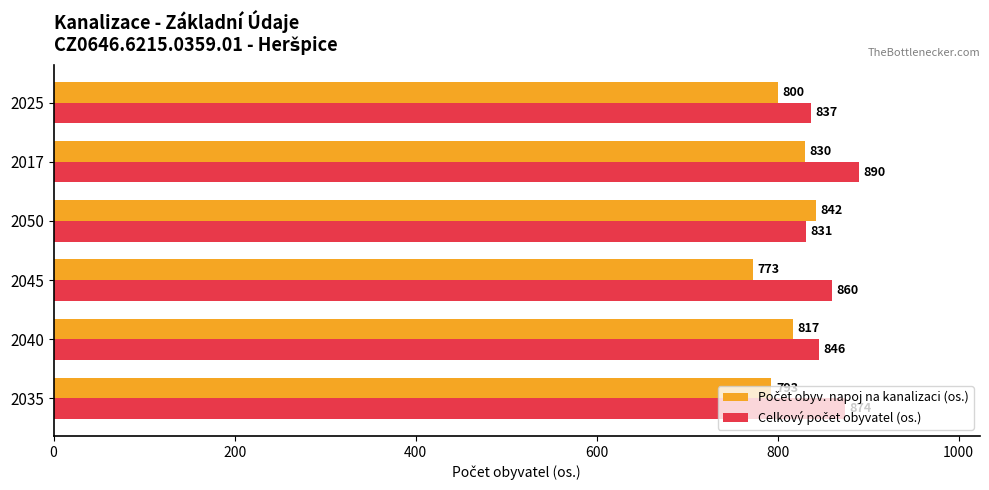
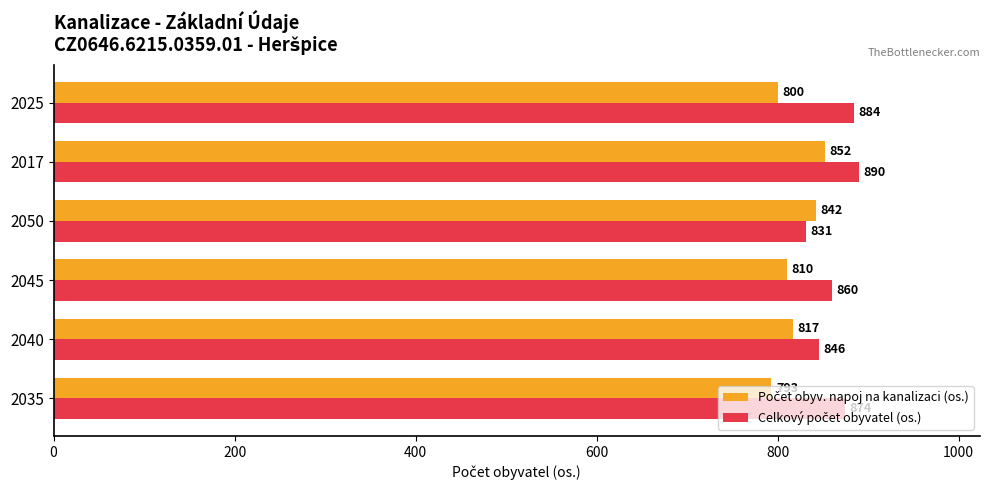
  {
    "Počet obyv. napoj na kanalizaci (os.)": {
      "2025": 800,
-     "2017": 830,
+     "2017": 852,
      "2050": 842,
-     "2045": 773,
+     "2045": 810,
      "2040": 817
    },
    "Celkový počet obyvatel (os.)": {
-     "2025": 837,
+     "2025": 884,
      "2017": 890,
      "2050": 831,
      "2045": 860,
      "2040": 846
    }
  }
